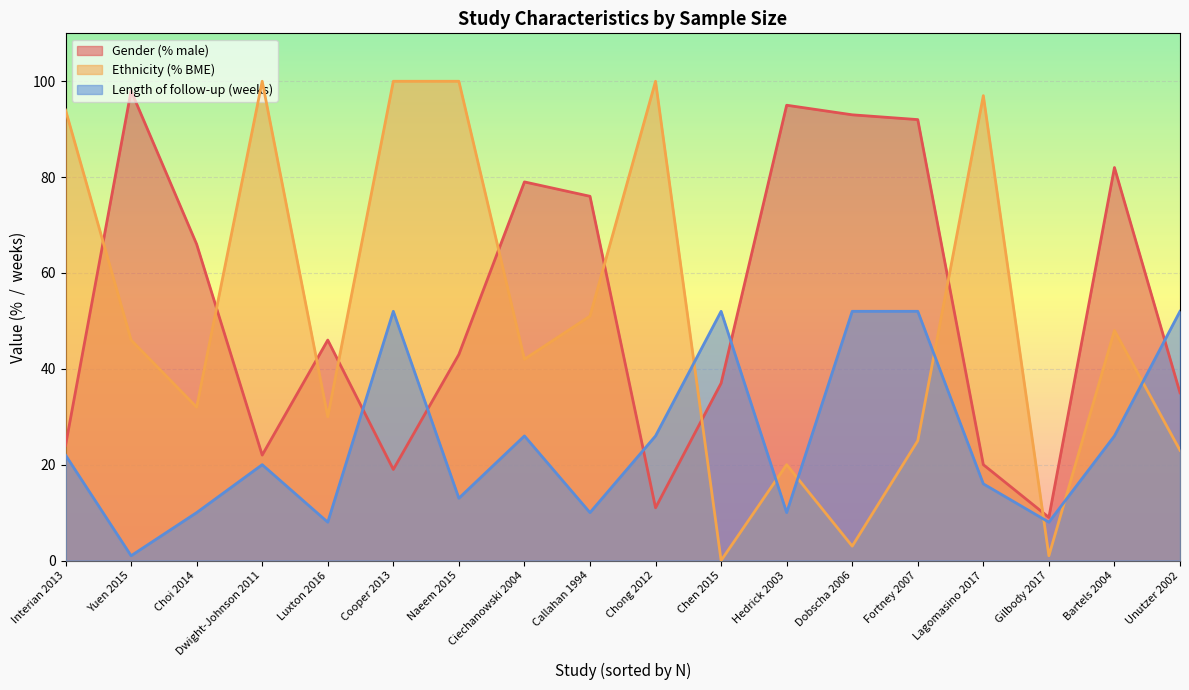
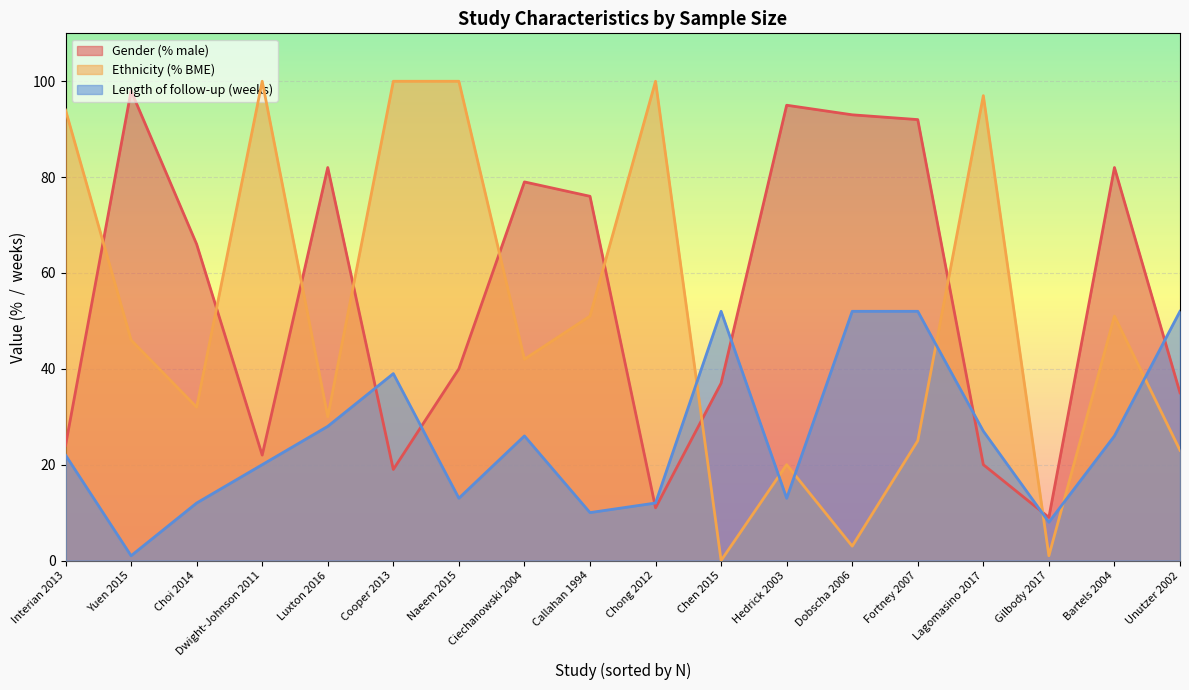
  {
    "Gender (% male)": {
      "Interian 2013": 24,
      "Choi 2014": 66,
      "Dwight-Johnson 2011": 22,
-     "Luxton 2016": 46,
+     "Luxton 2016": 82,
      "Cooper 2013": 19,
-     "Naeem 2015": 43,
+     "Naeem 2015": 40,
      "Ciechanowski 2004": 79,
      "Callahan 1994": 76,
      "Chong 2012": 11,
      "Chen 2015": 37,
      "Hedrick 2003": 95,
      "Dobscha 2006": 93,
      "Fortney 2007": 92,
      "Lagomasino 2017": 20,
      "Gilbody 2017": 9,
      "Bartels 2004": 82,
      "Unutzer 2002": 35
    },
    "Ethnicity (% BME)": {
      "Interian 2013": 94,
      "Yuen 2015": 46,
      "Choi 2014": 32,
      "Luxton 2016": 30,
      "Cooper 2013": 100,
      "Naeem 2015": 100,
      "Ciechanowski 2004": 42,
      "Callahan 1994": 51,
      "Chong 2012": 100,
      "Chen 2015": 0,
      "Hedrick 2003": 20,
      "Dobscha 2006": 3,
      "Fortney 2007": 25,
      "Lagomasino 2017": 97,
      "Gilbody 2017": 1,
-     "Bartels 2004": 48,
+     "Bartels 2004": 51,
      "Unutzer 2002": 23
    },
    "Length of follow-up (weeks)": {
      "Interian 2013": 22,
      "Yuen 2015": 1,
-     "Choi 2014": 10,
+     "Choi 2014": 12,
      "Dwight-Johnson 2011": 20,
-     "Luxton 2016": 8,
-     "Cooper 2013": 52,
+     "Luxton 2016": 28,
+     "Cooper 2013": 39,
      "Naeem 2015": 13,
      "Ciechanowski 2004": 26,
      "Callahan 1994": 10,
-     "Chong 2012": 26,
+     "Chong 2012": 12,
      "Chen 2015": 52,
-     "Hedrick 2003": 10,
+     "Hedrick 2003": 13,
      "Dobscha 2006": 52,
      "Fortney 2007": 52,
-     "Lagomasino 2017": 16,
+     "Lagomasino 2017": 27,
      "Gilbody 2017": 8,
      "Bartels 2004": 26,
      "Unutzer 2002": 52
    }
  }
